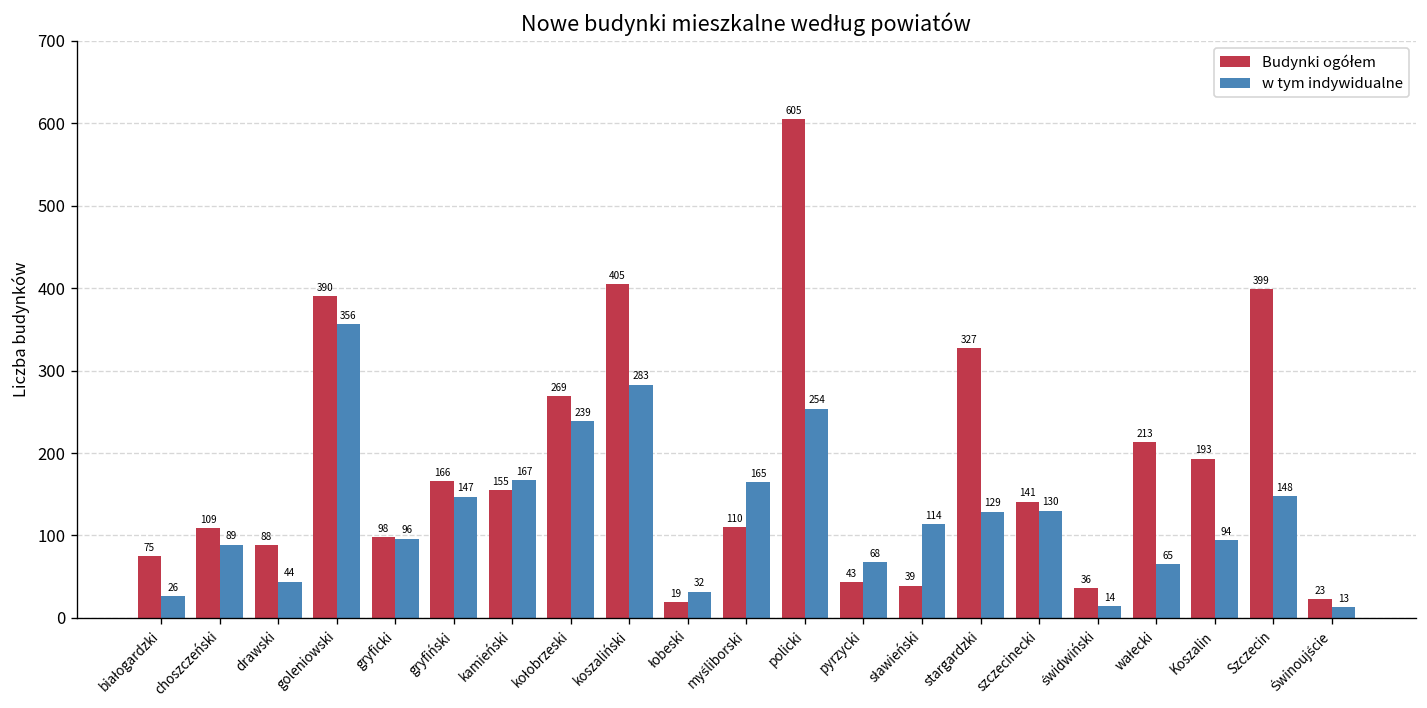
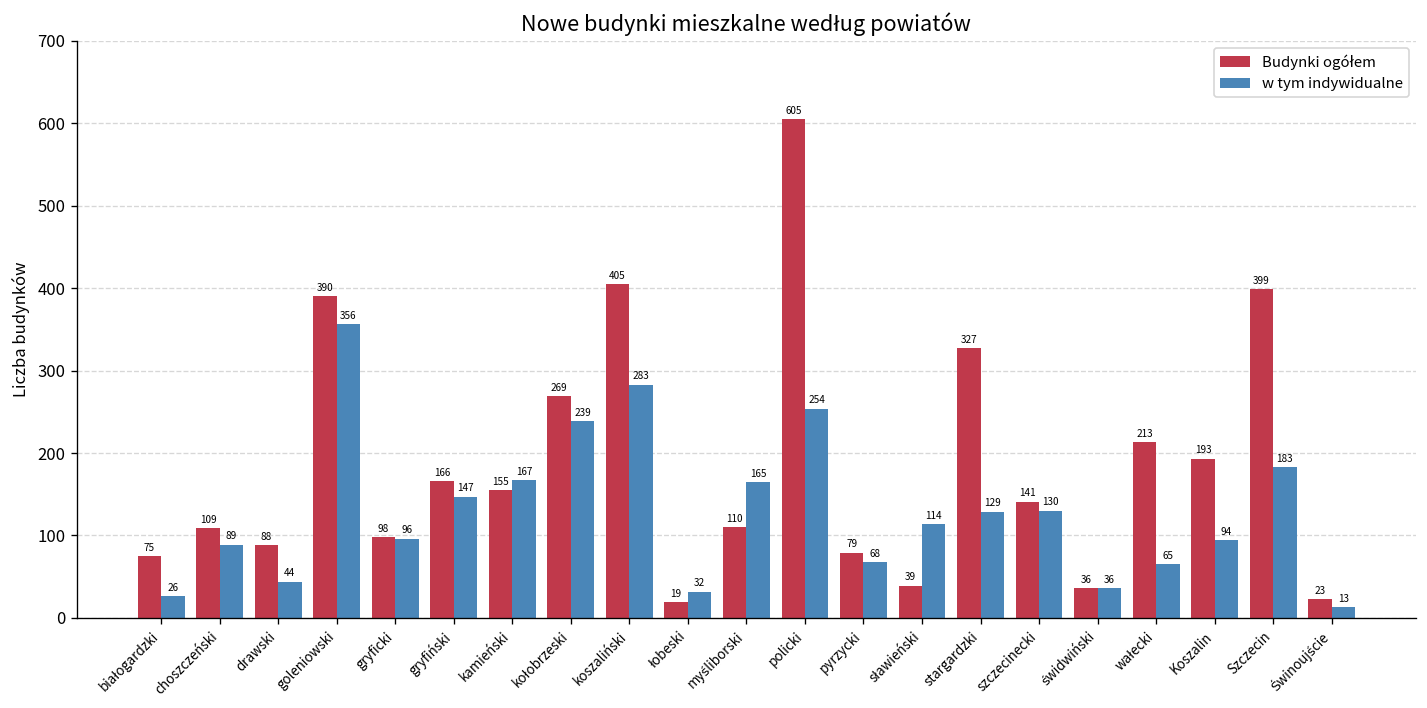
  {
    "Budynki ogółem": {
      "białogardzki": 75,
      "choszczeński": 109,
      "drawski": 88,
      "goleniowski": 390,
      "gryficki": 98,
      "gryfiński": 166,
      "kamieński": 155,
      "kołobrzeski": 269,
      "koszaliński": 405,
      "łobeski": 19,
      "myśliborski": 110,
      "policki": 605,
-     "pyrzycki": 43,
+     "pyrzycki": 79,
      "sławieński": 39,
      "stargardzki": 327,
      "szczecinecki": 141,
      "świdwiński": 36,
      "wałecki": 213,
      "Koszalin": 193,
      "Szczecin": 399,
      "Świnoujście": 23
    },
    "w tym indywidualne": {
      "białogardzki": 26,
      "choszczeński": 89,
      "drawski": 44,
      "goleniowski": 356,
      "gryficki": 96,
      "gryfiński": 147,
      "kamieński": 167,
      "kołobrzeski": 239,
      "koszaliński": 283,
      "łobeski": 32,
      "myśliborski": 165,
      "policki": 254,
      "pyrzycki": 68,
      "sławieński": 114,
      "stargardzki": 129,
      "szczecinecki": 130,
-     "świdwiński": 14,
+     "świdwiński": 36,
      "wałecki": 65,
      "Koszalin": 94,
-     "Szczecin": 148,
+     "Szczecin": 183,
      "Świnoujście": 13
    }
  }
